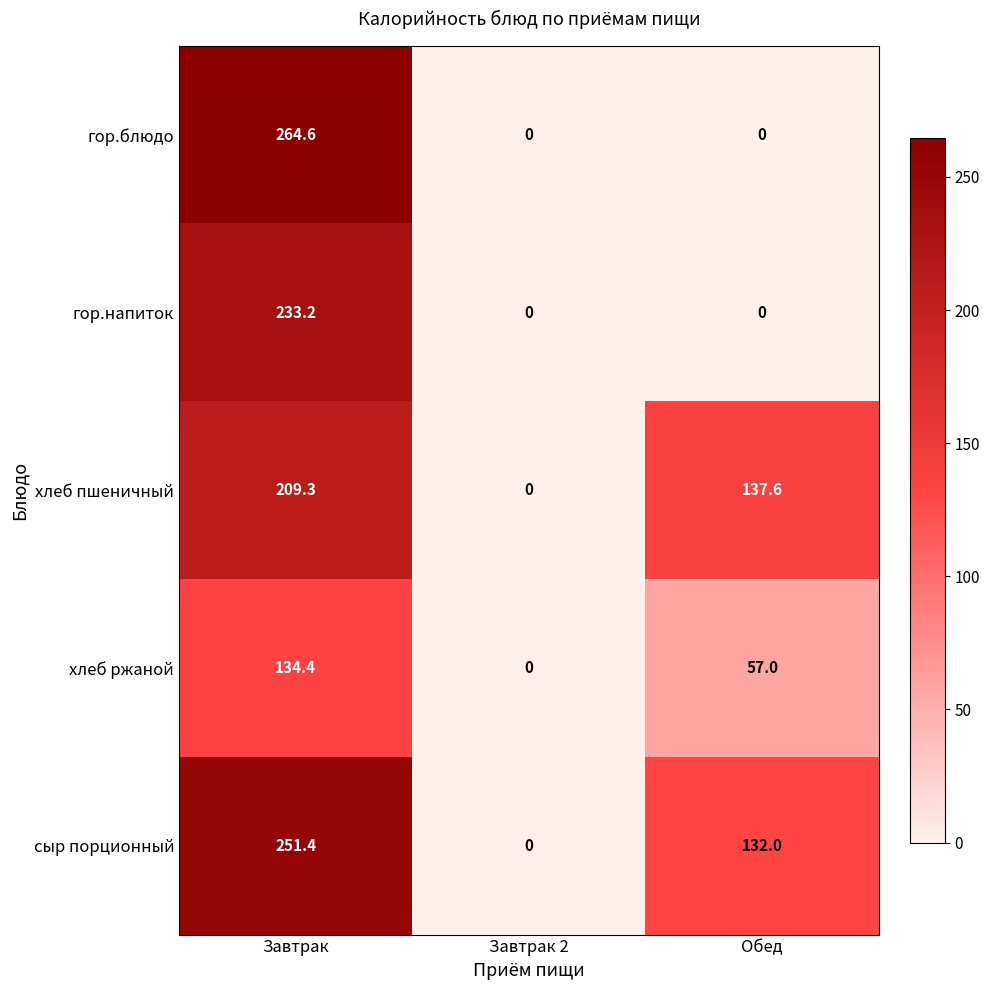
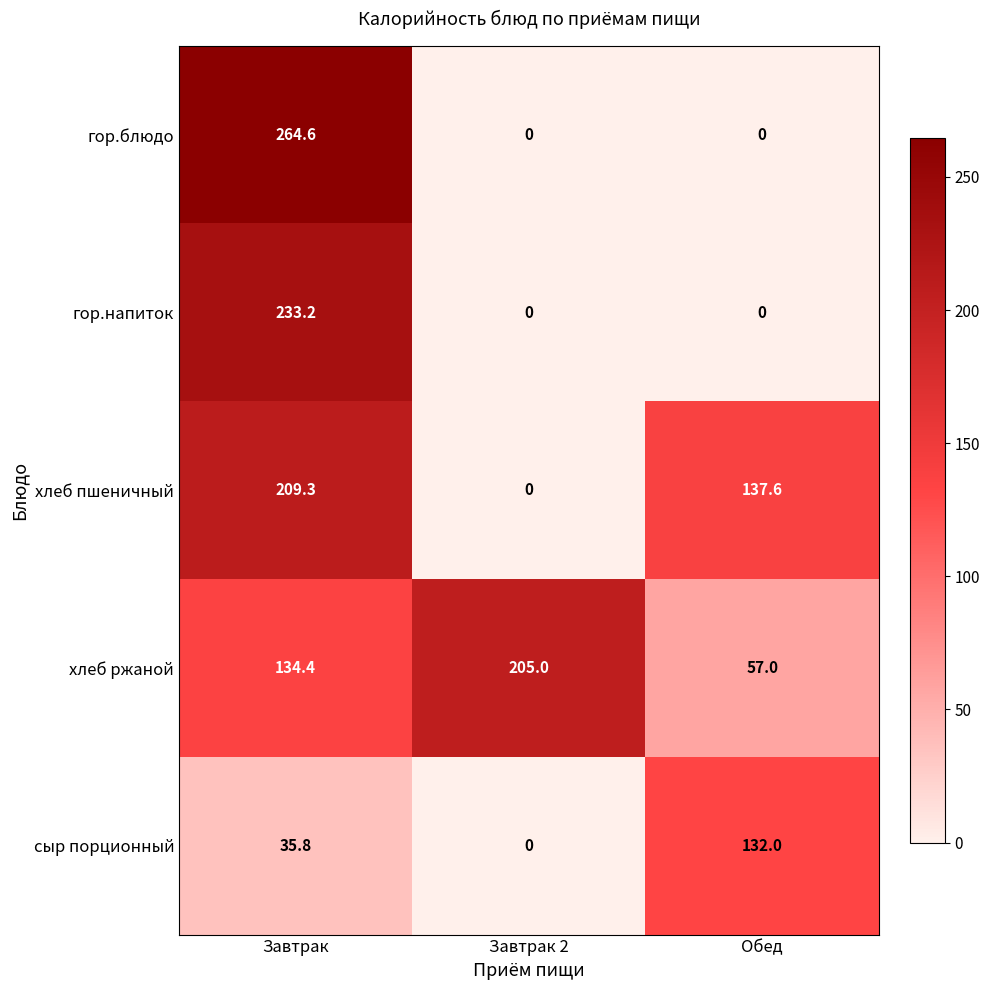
  {
    "гор.блюдо": {
      "Завтрак": 264.6,
      "Завтрак 2": 0,
      "Обед": 0
    },
    "гор.напиток": {
      "Завтрак": 233.2,
      "Завтрак 2": 0,
      "Обед": 0
    },
    "хлеб пшеничный": {
      "Завтрак": 209.3,
      "Завтрак 2": 0,
      "Обед": 137.6
    },
    "хлеб ржаной": {
      "Завтрак": 134.4,
-     "Завтрак 2": 0,
+     "Завтрак 2": 205.0,
      "Обед": 57.0
    },
    "сыр порционный": {
-     "Завтрак": 251.4,
+     "Завтрак": 35.8,
      "Завтрак 2": 0,
      "Обед": 132.0
    }
  }
